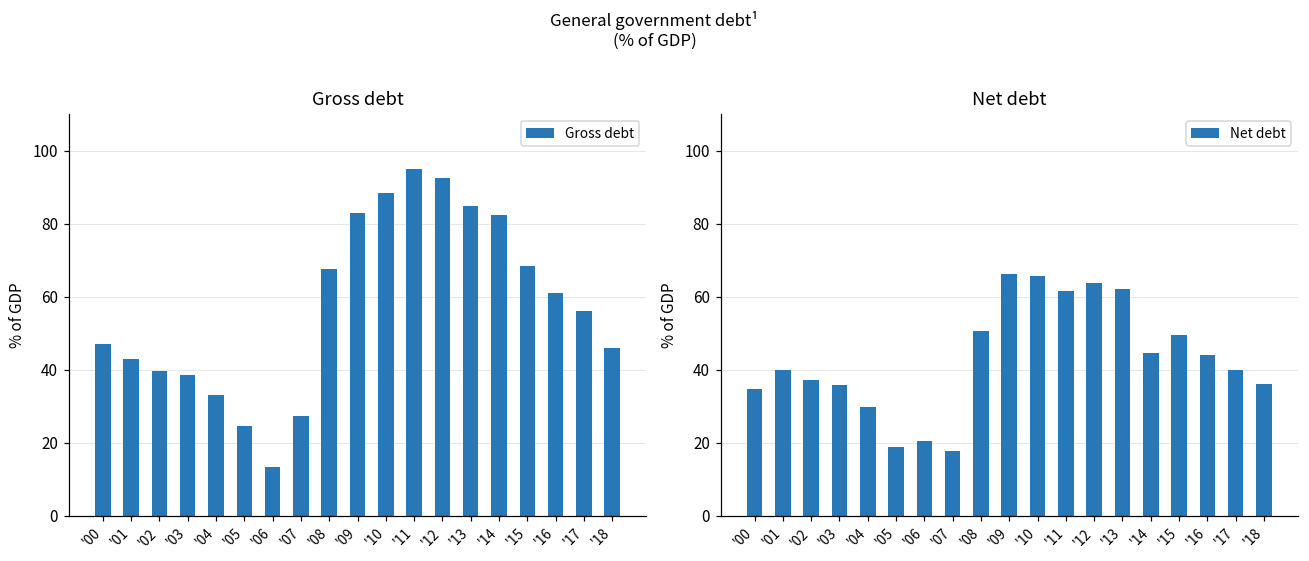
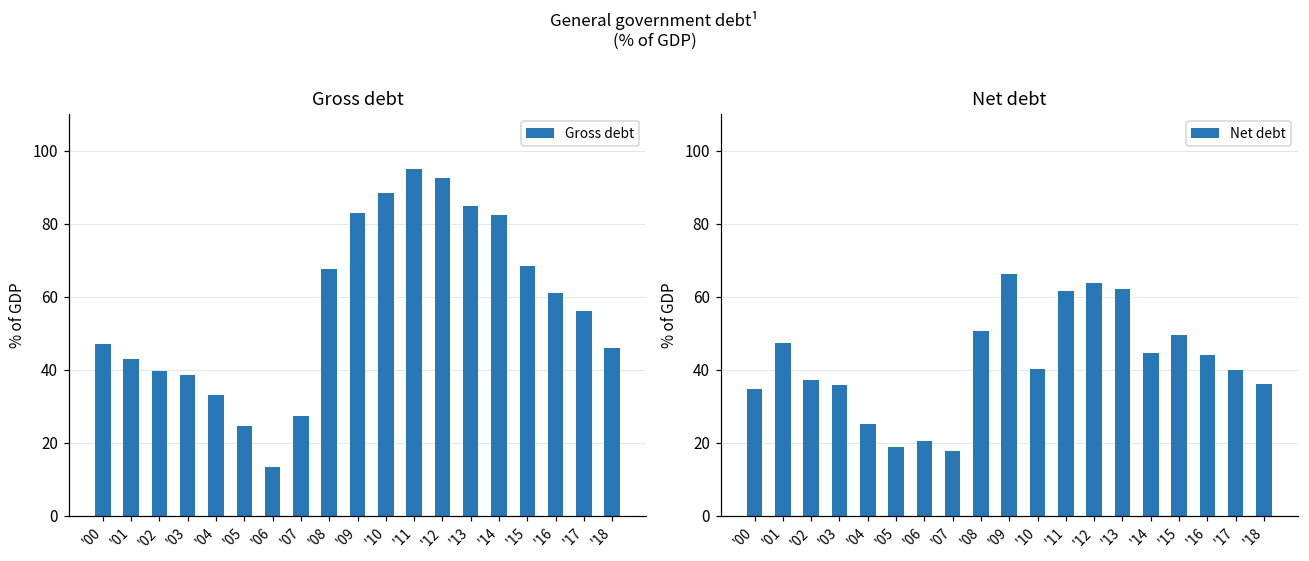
  {
    "Gross debt": {
      "'00": 47,
      "'01": 43,
      "'02": 40,
      "'03": 39,
      "'04": 33,
      "'05": 25,
      "'06": 13,
      "'07": 27,
      "'08": 68,
      "'09": 83,
      "'10": 88,
      "'11": 95,
      "'12": 93,
      "'13": 85,
      "'14": 83,
      "'15": 69,
      "'16": 61,
      "'17": 56,
      "'18": 46
    },
    "Net debt": {
      "'00": 35,
-     "'01": 40,
+     "'01": 47,
      "'02": 37,
      "'03": 36,
-     "'04": 30,
+     "'04": 25,
      "'05": 19,
      "'06": 21,
      "'07": 18,
      "'08": 51,
      "'09": 66,
-     "'10": 66,
+     "'10": 40,
      "'11": 62,
      "'12": 64,
      "'13": 62,
      "'14": 45,
      "'15": 50,
      "'16": 44,
      "'17": 40,
      "'18": 36
    }
  }
